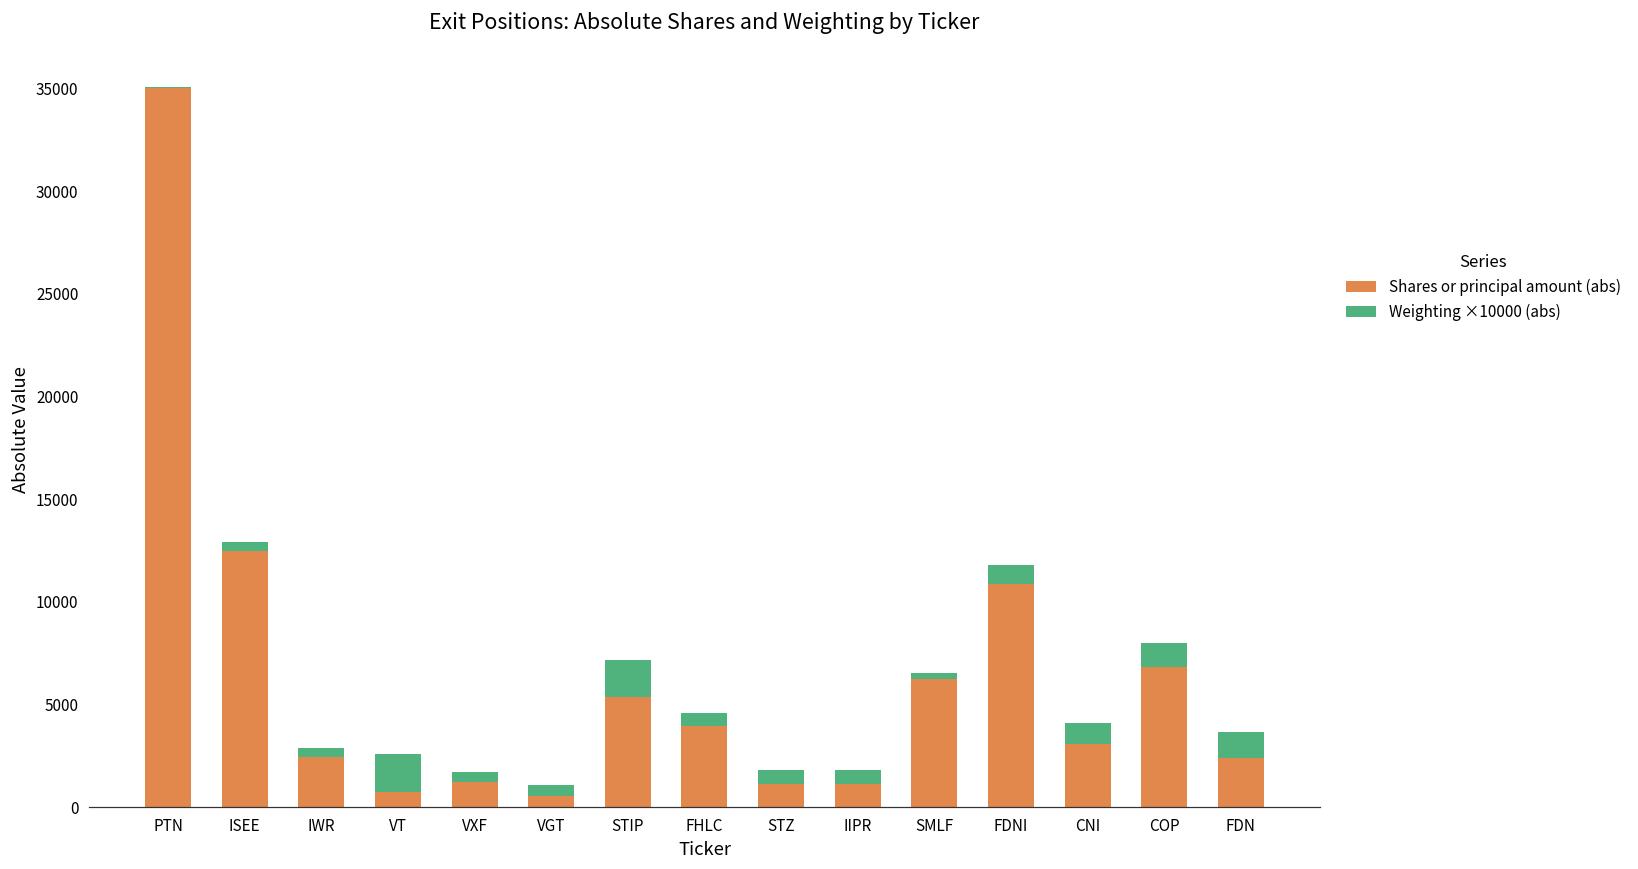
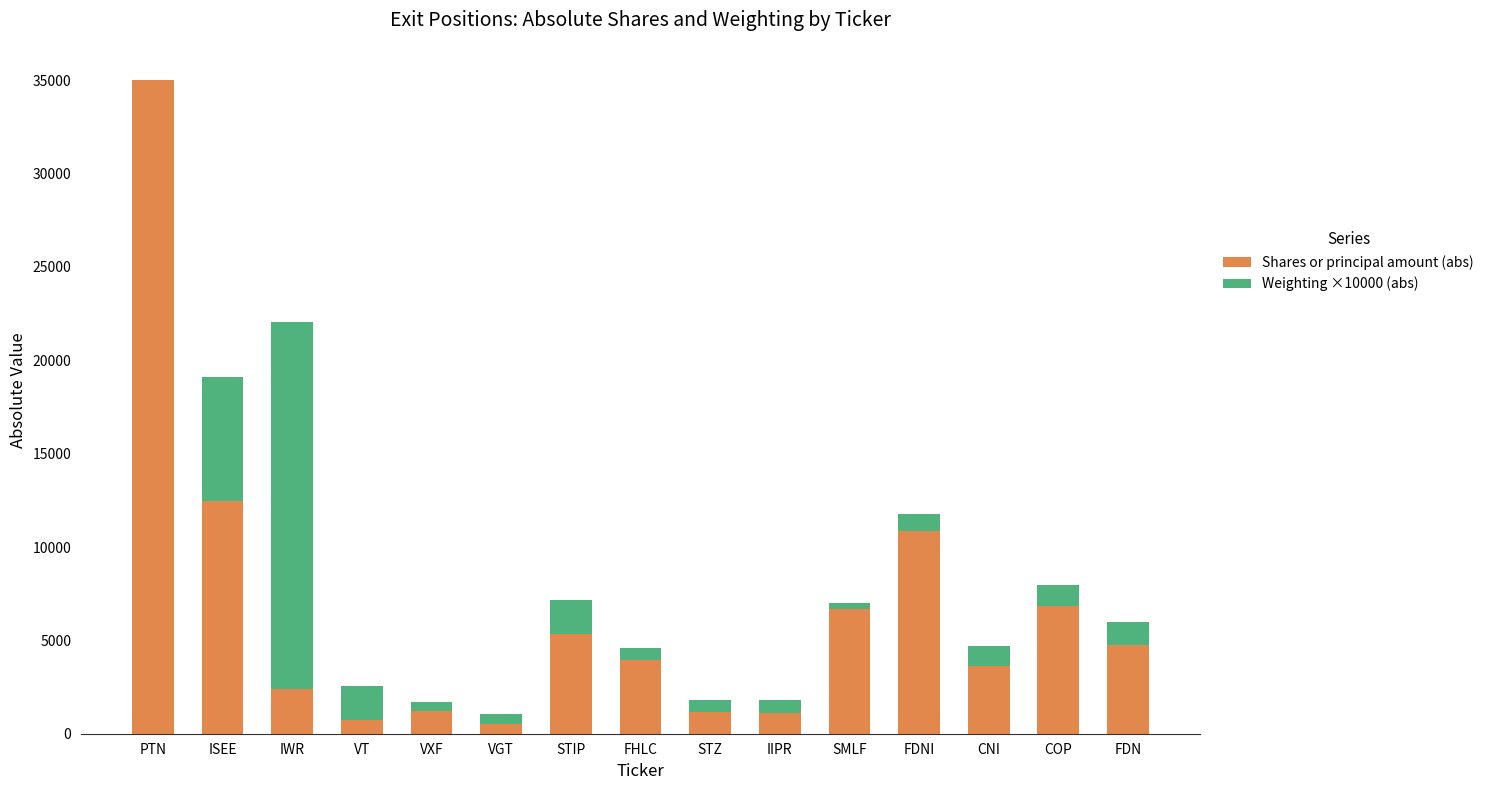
  {
    "Shares or principal amount (abs)": {
      "PTN": 35000,
      "ISEE": 12500,
      "IWR": 2400,
      "VT": 700,
      "VXF": 1200,
      "VGT": 500,
      "STIP": 5400,
      "FHLC": 3900,
      "STZ": 1100,
      "IIPR": 1100,
-     "SMLF": 6200,
+     "SMLF": 6700,
      "FDNI": 10900,
-     "CNI": 3100,
+     "CNI": 3700,
      "COP": 6800,
-     "FDN": 2400
+     "FDN": 4700
    },
    "Weighting ×10000 (abs)": {
-     "ISEE": 400,
-     "IWR": 500,
+     "ISEE": 6600,
+     "IWR": 19600,
      "VT": 1900,
      "VXF": 500,
      "VGT": 600,
      "STIP": 1800,
      "FHLC": 600,
      "STZ": 700,
      "IIPR": 700,
      "SMLF": 300,
      "FDNI": 900,
      "CNI": 1000,
      "COP": 1200,
      "FDN": 1200
    }
  }
